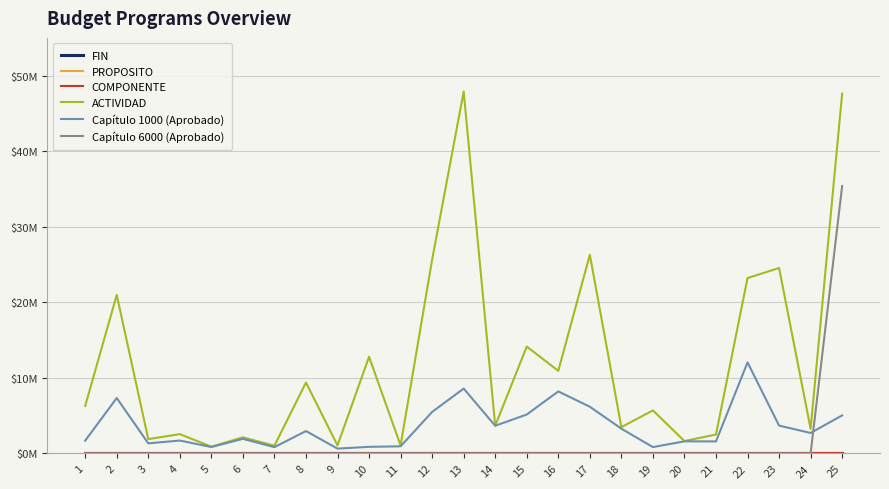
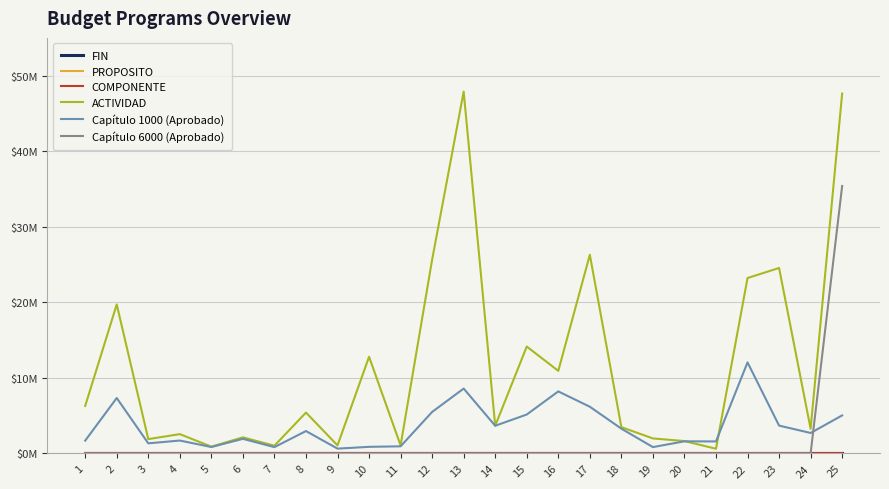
  {
    "COMPONENTE": {
      "25": "$0"
    },
    "ACTIVIDAD": {
      "1": "$6000000",
-     "2": "$21000000",
+     "2": "$20000000",
      "3": "$2000000",
      "4": "$3000000",
-     "8": "$9000000",
+     "8": "$5000000",
      "9": "$1000000",
      "10": "$13000000",
      "12": "$26000000",
      "13": "$48000000",
      "15": "$14000000",
      "16": "$11000000",
      "17": "$26000000",
-     "19": "$6000000",
-     "21": "$2000000",
+     "19": "$2000000",
+     "21": "$1000000",
      "22": "$23000000",
      "23": "$25000000",
      "24": "$3000000",
      "25": "$48000000"
    }
  }
